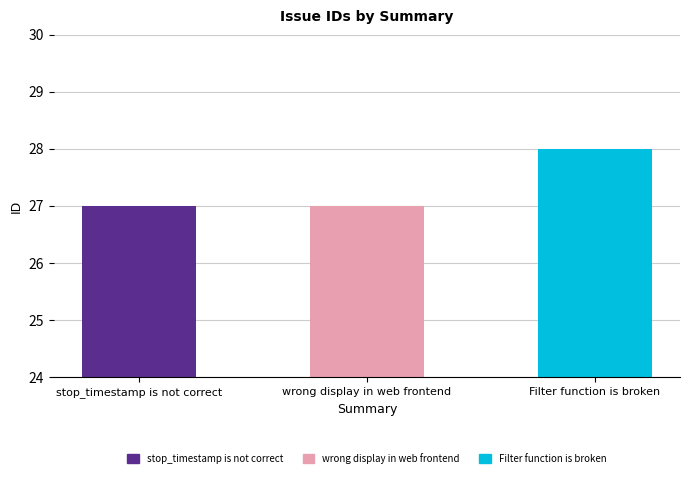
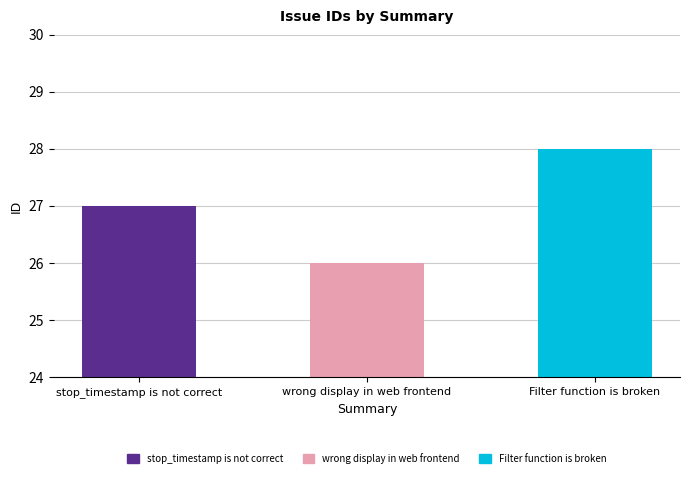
  {
    "stop_timestamp is not correct": 27,
-   "wrong display in web frontend": 27,
+   "wrong display in web frontend": 26,
    "Filter function is broken": 28
  }
